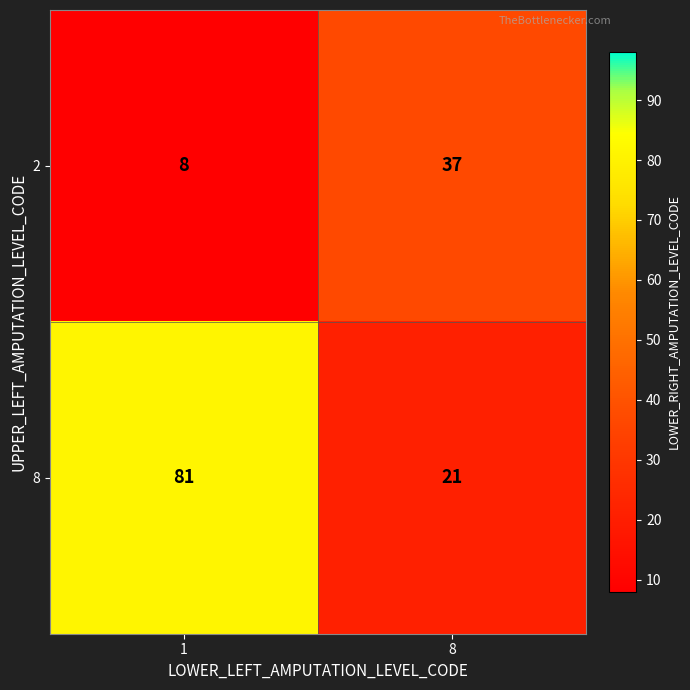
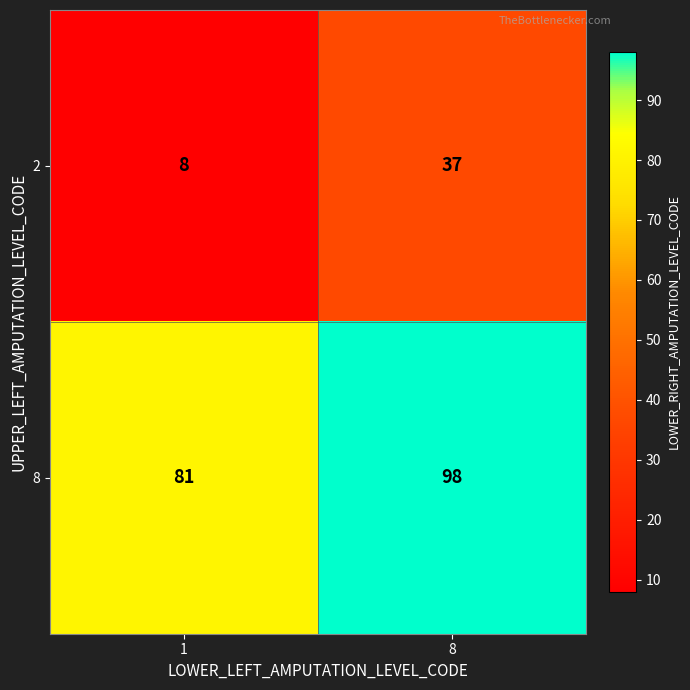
  {
    "2": {
      "1": 8,
      "8": 37
    },
    "8": {
      "1": 81,
-     "8": 21
+     "8": 98
    }
  }
